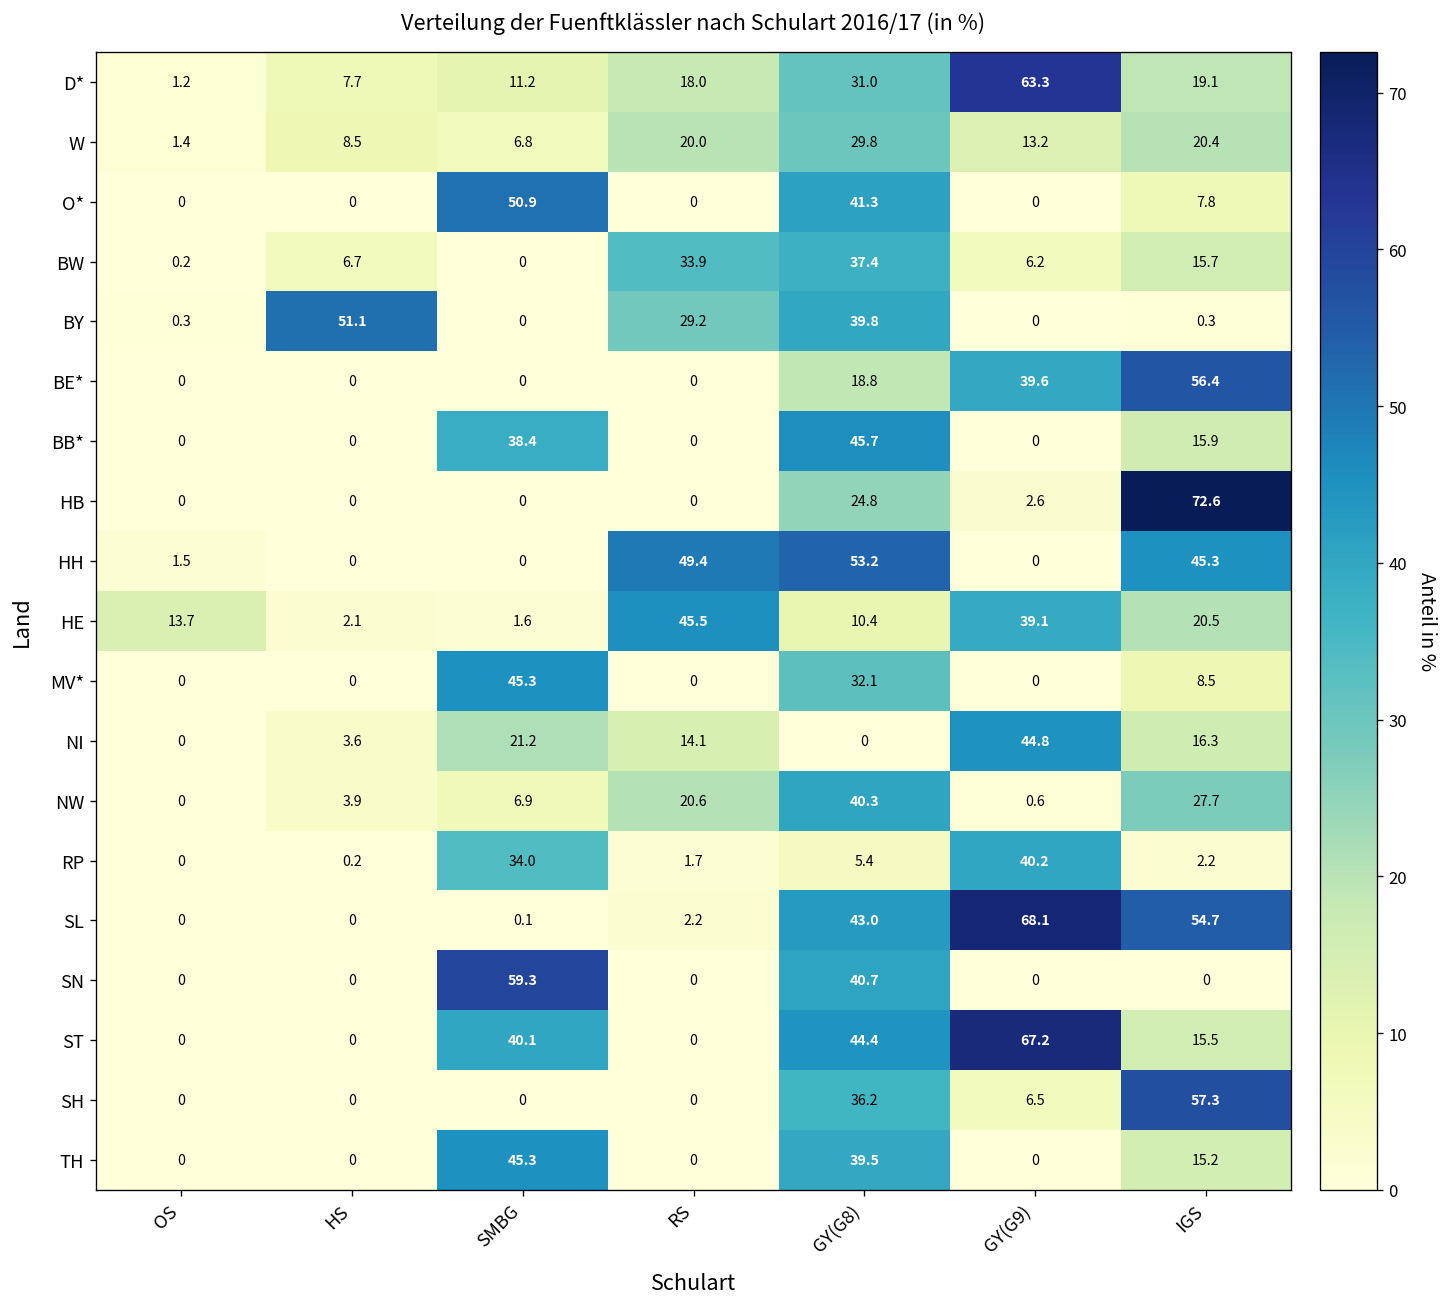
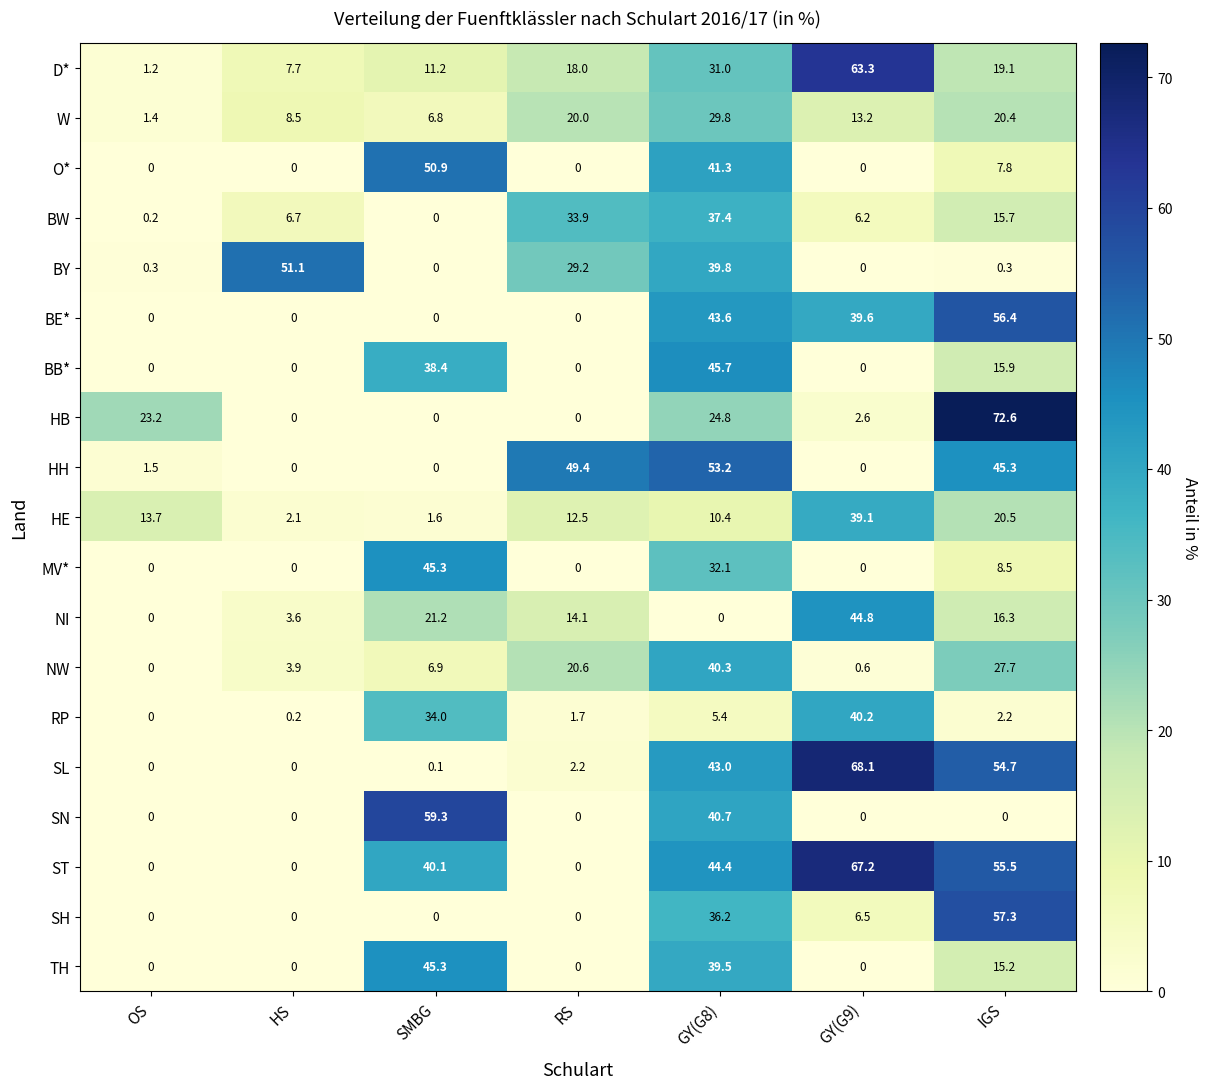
  {
    "D*": {
      "OS": 1.2,
      "HS": 7.7,
      "SMBG": 11.2,
      "RS": 18.0,
      "GY(G8)": 31.0,
      "GY(G9)": 63.3,
      "IGS": 19.1
    },
    "W": {
      "OS": 1.4,
      "HS": 8.5,
      "SMBG": 6.8,
      "RS": 20.0,
      "GY(G8)": 29.8,
      "GY(G9)": 13.2,
      "IGS": 20.4
    },
    "O*": {
      "OS": 0,
      "HS": 0,
      "SMBG": 50.9,
      "RS": 0,
      "GY(G8)": 41.3,
      "GY(G9)": 0,
      "IGS": 7.8
    },
    "BW": {
      "OS": 0.2,
      "HS": 6.7,
      "SMBG": 0,
      "RS": 33.9,
      "GY(G8)": 37.4,
      "GY(G9)": 6.2,
      "IGS": 15.7
    },
    "BY": {
      "OS": 0.3,
      "HS": 51.1,
      "SMBG": 0,
      "RS": 29.2,
      "GY(G8)": 39.8,
      "GY(G9)": 0,
      "IGS": 0.3
    },
    "BE*": {
      "OS": 0,
      "HS": 0,
      "SMBG": 0,
      "RS": 0,
-     "GY(G8)": 18.8,
+     "GY(G8)": 43.6,
      "GY(G9)": 39.6,
      "IGS": 56.4
    },
    "BB*": {
      "OS": 0,
      "HS": 0,
      "SMBG": 38.4,
      "RS": 0,
      "GY(G8)": 45.7,
      "GY(G9)": 0,
      "IGS": 15.9
    },
    "HB": {
-     "OS": 0,
+     "OS": 23.2,
      "HS": 0,
      "SMBG": 0,
      "RS": 0,
      "GY(G8)": 24.8,
      "GY(G9)": 2.6,
      "IGS": 72.6
    },
    "HH": {
      "OS": 1.5,
      "HS": 0,
      "SMBG": 0,
      "RS": 49.4,
      "GY(G8)": 53.2,
      "GY(G9)": 0,
      "IGS": 45.3
    },
    "HE": {
      "OS": 13.7,
      "HS": 2.1,
      "SMBG": 1.6,
-     "RS": 45.5,
+     "RS": 12.5,
      "GY(G8)": 10.4,
      "GY(G9)": 39.1,
      "IGS": 20.5
    },
    "MV*": {
      "OS": 0,
      "HS": 0,
      "SMBG": 45.3,
      "RS": 0,
      "GY(G8)": 32.1,
      "GY(G9)": 0,
      "IGS": 8.5
    },
    "NI": {
      "OS": 0,
      "HS": 3.6,
      "SMBG": 21.2,
      "RS": 14.1,
      "GY(G8)": 0,
      "GY(G9)": 44.8,
      "IGS": 16.3
    },
    "NW": {
      "OS": 0,
      "HS": 3.9,
      "SMBG": 6.9,
      "RS": 20.6,
      "GY(G8)": 40.3,
      "GY(G9)": 0.6,
      "IGS": 27.7
    },
    "RP": {
      "OS": 0,
      "HS": 0.2,
      "SMBG": 34.0,
      "RS": 1.7,
      "GY(G8)": 5.4,
      "GY(G9)": 40.2,
      "IGS": 2.2
    },
    "SL": {
      "OS": 0,
      "HS": 0,
      "SMBG": 0.1,
      "RS": 2.2,
      "GY(G8)": 43.0,
      "GY(G9)": 68.1,
      "IGS": 54.7
    },
    "SN": {
      "OS": 0,
      "HS": 0,
      "SMBG": 59.3,
      "RS": 0,
      "GY(G8)": 40.7,
      "GY(G9)": 0,
      "IGS": 0
    },
    "ST": {
      "OS": 0,
      "HS": 0,
      "SMBG": 40.1,
      "RS": 0,
      "GY(G8)": 44.4,
      "GY(G9)": 67.2,
-     "IGS": 15.5
+     "IGS": 55.5
    },
    "SH": {
      "OS": 0,
      "HS": 0,
      "SMBG": 0,
      "RS": 0,
      "GY(G8)": 36.2,
      "GY(G9)": 6.5,
      "IGS": 57.3
    },
    "TH": {
      "OS": 0,
      "HS": 0,
      "SMBG": 45.3,
      "RS": 0,
      "GY(G8)": 39.5,
      "GY(G9)": 0,
      "IGS": 15.2
    }
  }
